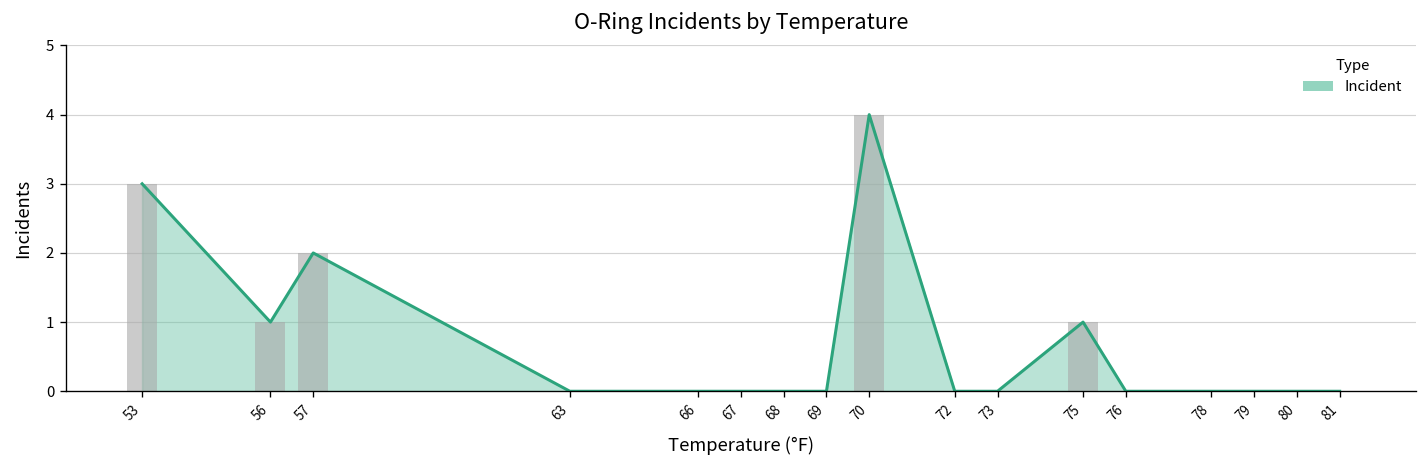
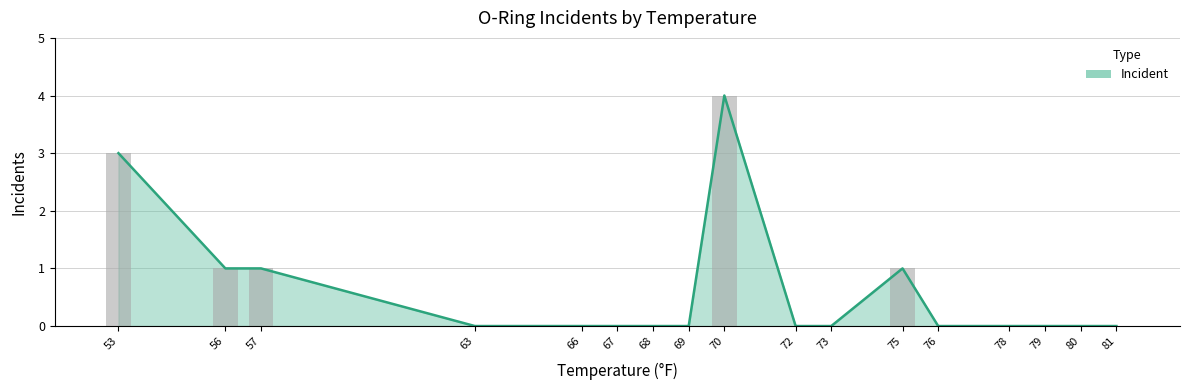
  {
    "53": 3,
    "56": 1,
-   "57": 2,
+   "57": 1,
    "63": 0,
    "66": 0,
    "67": 0,
    "68": 0,
    "69": 0,
    "70": 4,
    "72": 0,
    "73": 0,
    "75": 1,
    "76": 0,
    "78": 0,
    "79": 0,
    "80": 0,
    "81": 0
  }
